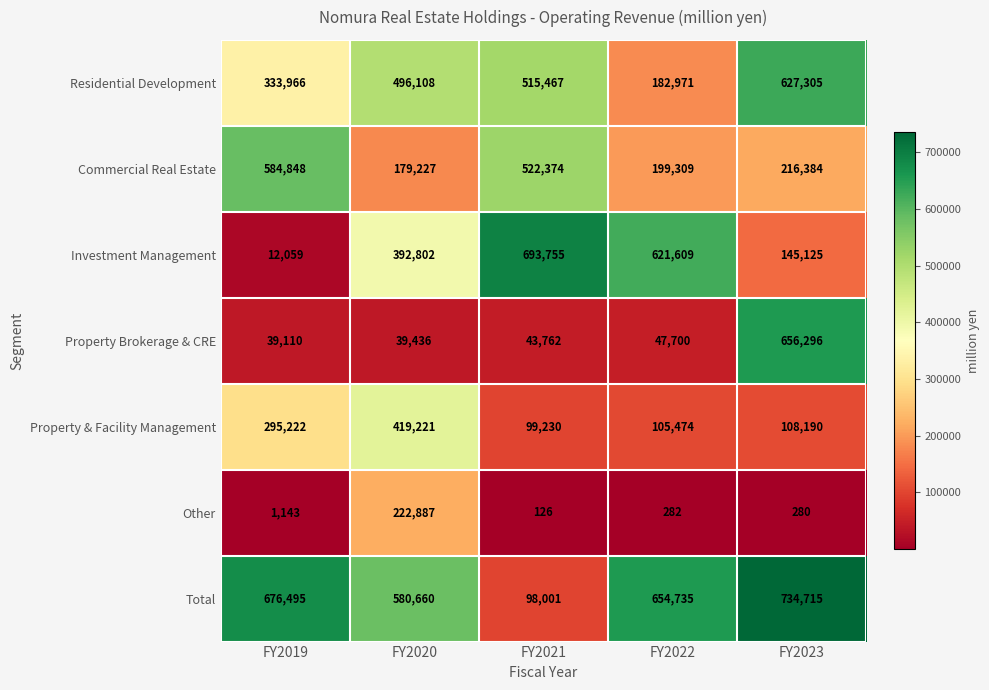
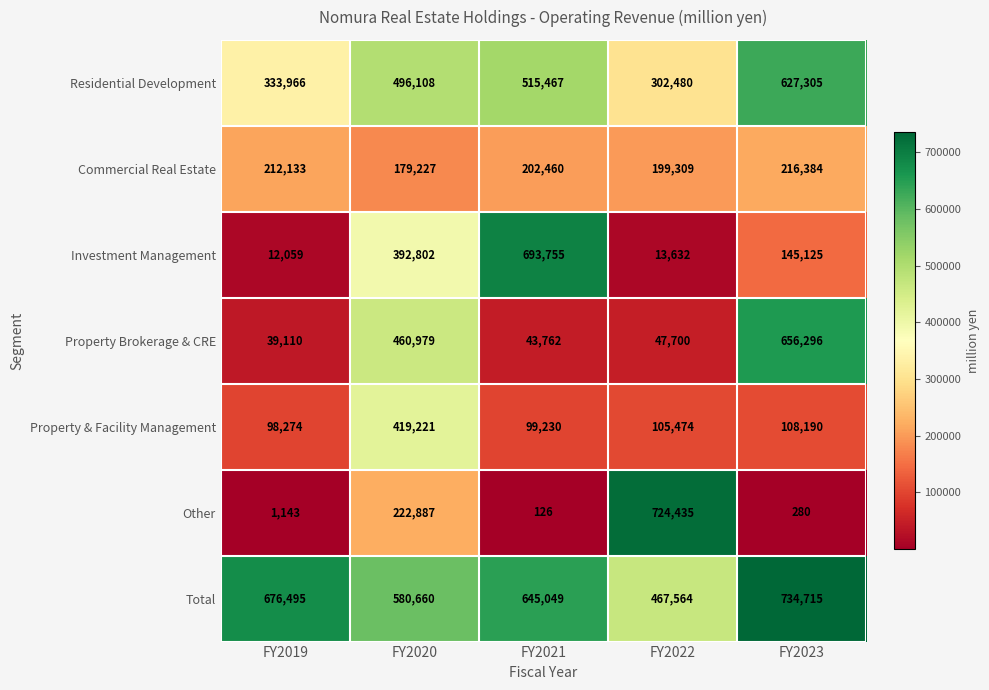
  {
    "Residential Development": {
      "FY2019": "333,966",
      "FY2020": "496,108",
      "FY2021": "515,467",
-     "FY2022": "182,971",
+     "FY2022": "302,480",
      "FY2023": "627,305"
    },
    "Commercial Real Estate": {
-     "FY2019": "584,848",
+     "FY2019": "212,133",
      "FY2020": "179,227",
-     "FY2021": "522,374",
+     "FY2021": "202,460",
      "FY2022": "199,309",
      "FY2023": "216,384"
    },
    "Investment Management": {
      "FY2019": "12,059",
      "FY2020": "392,802",
      "FY2021": "693,755",
-     "FY2022": "621,609",
+     "FY2022": "13,632",
      "FY2023": "145,125"
    },
    "Property Brokerage & CRE": {
      "FY2019": "39,110",
-     "FY2020": "39,436",
+     "FY2020": "460,979",
      "FY2021": "43,762",
      "FY2022": "47,700",
      "FY2023": "656,296"
    },
    "Property & Facility Management": {
-     "FY2019": "295,222",
+     "FY2019": "98,274",
      "FY2020": "419,221",
      "FY2021": "99,230",
      "FY2022": "105,474",
      "FY2023": "108,190"
    },
    "Other": {
      "FY2019": "1,143",
      "FY2020": "222,887",
      "FY2021": "126",
-     "FY2022": "282",
+     "FY2022": "724,435",
      "FY2023": "280"
    },
    "Total": {
      "FY2019": "676,495",
      "FY2020": "580,660",
-     "FY2021": "98,001",
-     "FY2022": "654,735",
+     "FY2021": "645,049",
+     "FY2022": "467,564",
      "FY2023": "734,715"
    }
  }
